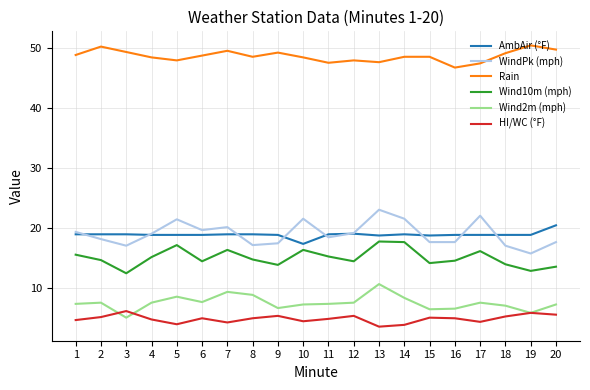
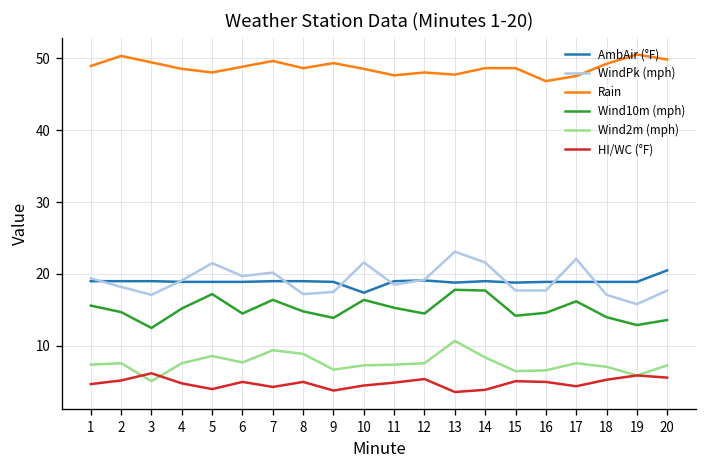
  {
    "AmbAir (°F)": {
      "2": 19,
      "3": 19,
      "5": 19,
      "6": 19,
      "7": 19,
      "8": 19,
      "9": 19,
      "10": 17,
      "11": 19,
      "13": 19,
      "14": 19,
      "15": 19,
      "16": 19,
      "17": 19,
      "18": 19,
      "19": 19,
      "20": 21
    },
    "WindPk (mph)": {
      "2": 18,
      "3": 17,
      "5": 22,
      "6": 20,
      "7": 20,
      "8": 17,
      "9": 18,
      "10": 22,
      "11": 19,
      "13": 23,
      "14": 22,
      "15": 18,
      "16": 18,
      "17": 22,
      "18": 17,
      "19": 16,
      "20": 18
    },
    "Rain": {
      "1": 49,
      "2": 50,
      "3": 49,
      "4": 49,
      "5": 48,
      "6": 49,
      "7": 50,
      "8": 49,
      "9": 49,
      "10": 49,
      "11": 48,
      "12": 48,
      "13": 48,
      "14": 49,
      "15": 49,
      "16": 47,
      "17": 48,
      "18": 49,
      "19": 51,
      "20": 50
    },
    "Wind10m (mph)": {
      "1": 16,
      "2": 15,
      "3": 13,
      "4": 15,
      "5": 17,
      "6": 15,
      "7": 16,
      "8": 15,
      "9": 14,
      "10": 16,
      "11": 15,
      "12": 15,
      "13": 18,
      "14": 18,
      "15": 14,
      "16": 15,
      "17": 16,
      "18": 14,
      "19": 13,
      "20": 14
    },
    "Wind2m (mph)": {
      "1": 7,
      "2": 8,
      "3": 5,
      "4": 8,
      "5": 9,
      "6": 8,
      "7": 9,
      "8": 9,
      "9": 7,
      "10": 7,
      "11": 7,
      "12": 8,
      "13": 11,
      "14": 8,
      "15": 7,
      "16": 7,
      "17": 8,
      "18": 7,
      "20": 7
    },
    "HI/WC (°F)": {
      "1": 5,
      "2": 5,
      "3": 6,
      "4": 5,
      "5": 4,
      "6": 5,
      "7": 4,
      "8": 5,
-     "9": 5,
+     "9": 4,
      "10": 5,
      "11": 5,
      "12": 5,
      "13": 4,
      "14": 4,
      "15": 5,
      "16": 5,
      "17": 4,
      "18": 5,
      "20": 6
    }
  }
